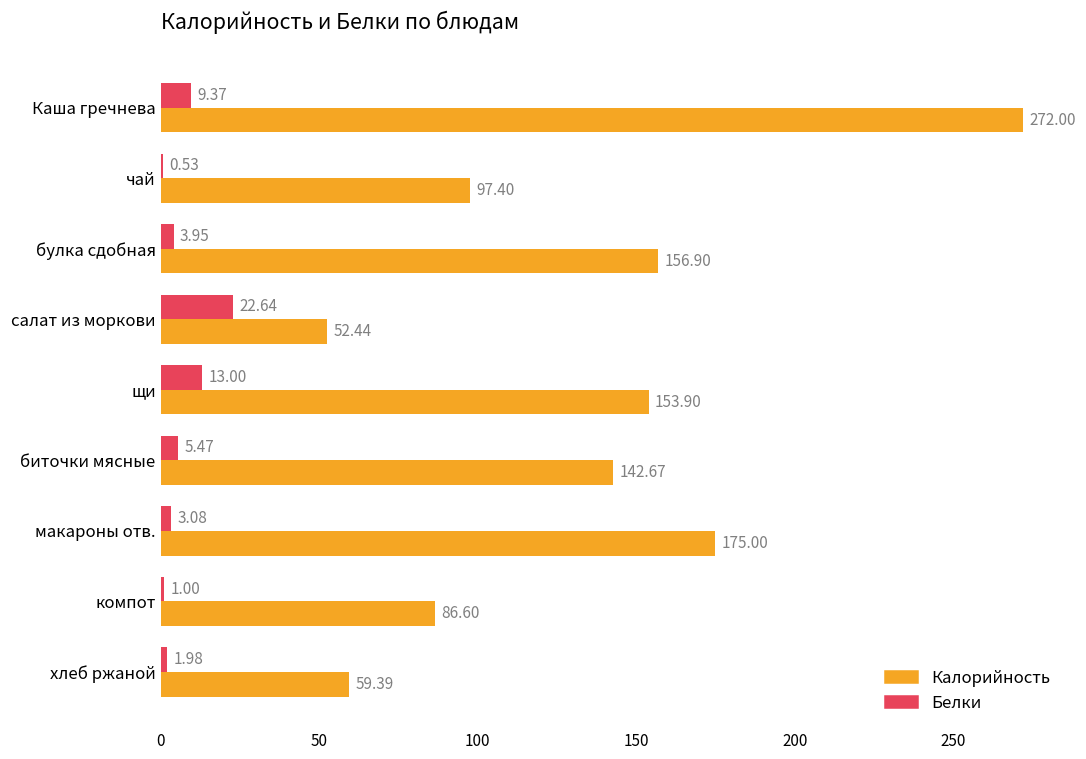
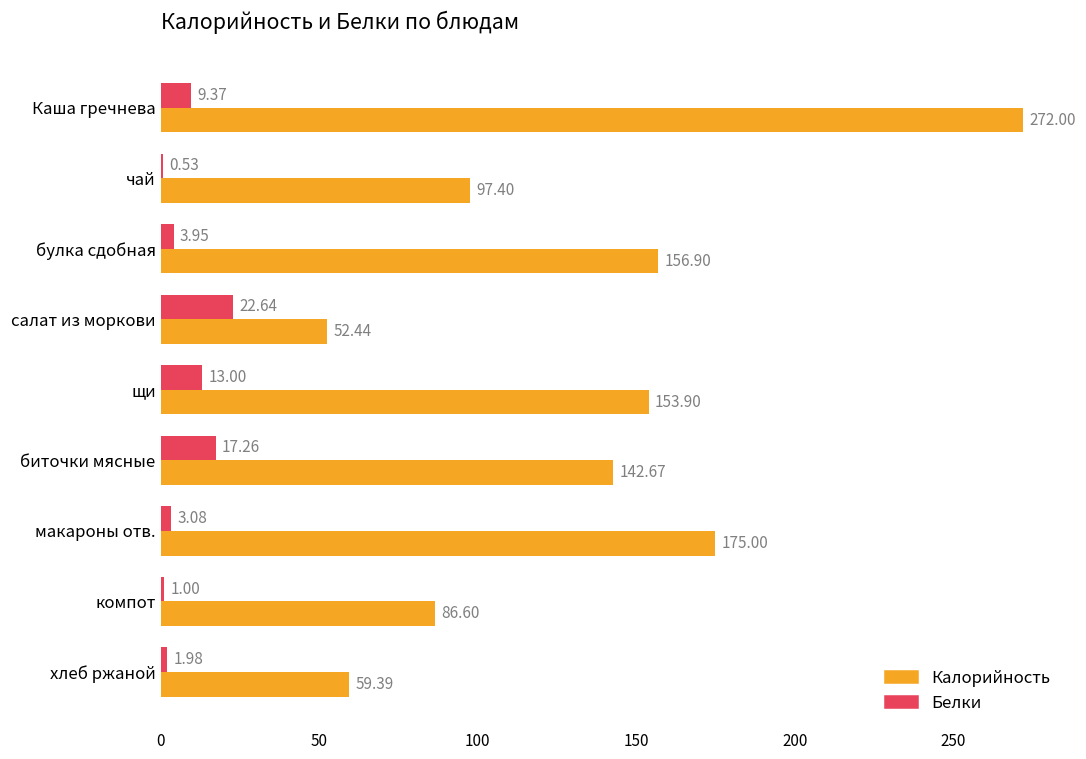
  {
    "Калорийность": {
      "Каша гречнева": 272.00,
      "чай": 97.40,
      "булка сдобная": 156.90,
      "салат из моркови": 52.44,
      "щи": 153.90,
      "биточки мясные": 142.67,
      "макароны отв.": 175.00,
      "компот": 86.60,
      "хлеб ржаной": 59.39
    },
    "Белки": {
      "Каша гречнева": 9.37,
      "чай": 0.53,
      "булка сдобная": 3.95,
      "салат из моркови": 22.64,
      "щи": 13.00,
-     "биточки мясные": 5.47,
+     "биточки мясные": 17.26,
      "макароны отв.": 3.08,
      "компот": 1.00,
      "хлеб ржаной": 1.98
    }
  }
